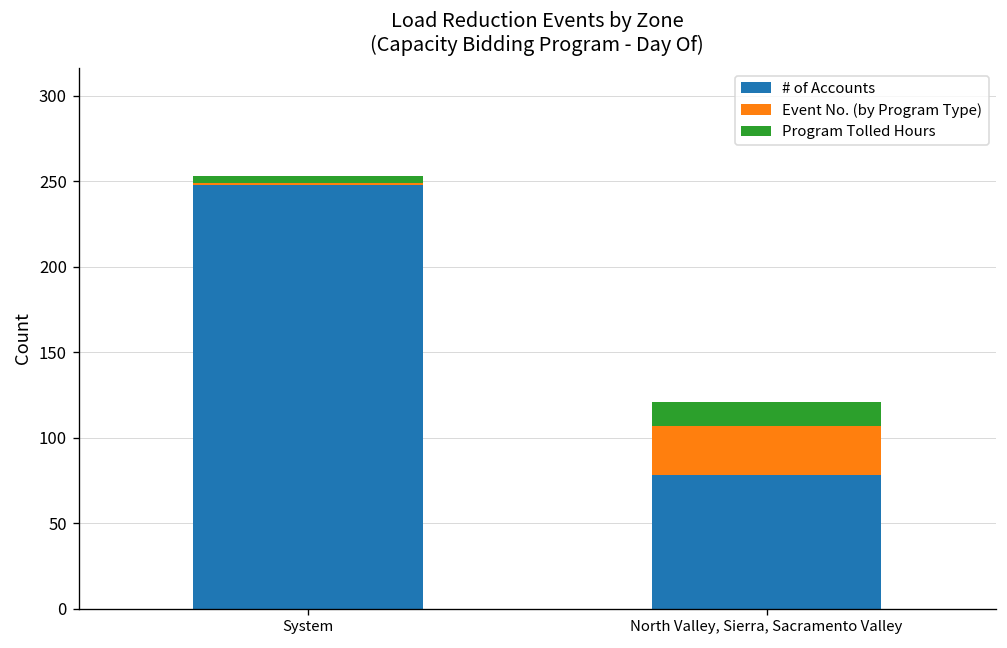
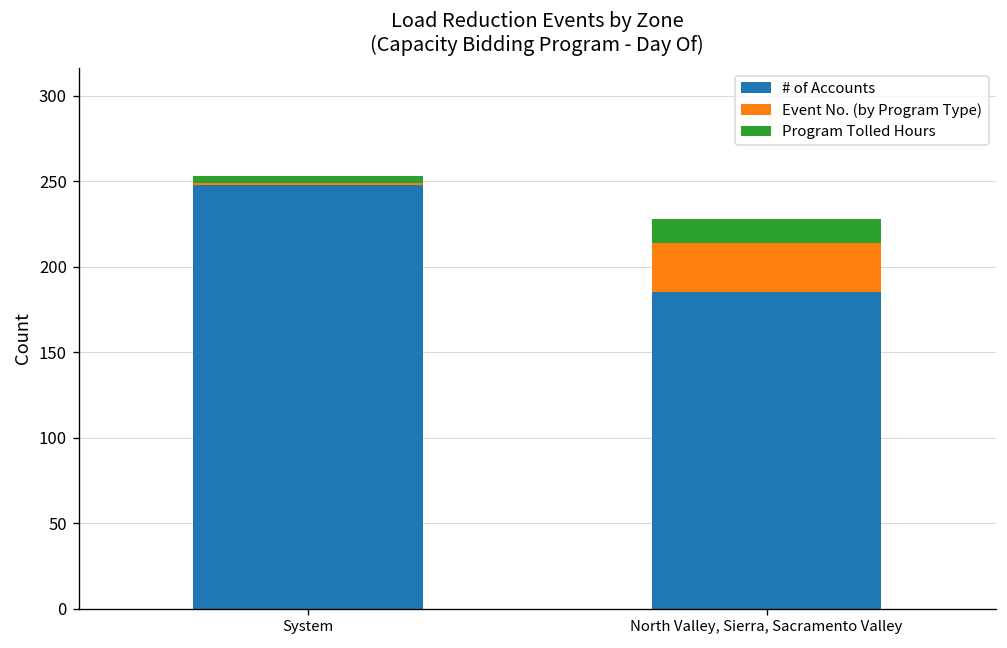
  {
    "# of Accounts": {
      "System": 248,
-     "North Valley, Sierra, Sacramento Valley": 78
+     "North Valley, Sierra, Sacramento Valley": 185
    },
    "Event No. (by Program Type)": {
      "North Valley, Sierra, Sacramento Valley": 29
    },
    "Program Tolled Hours": {
      "System": 4,
      "North Valley, Sierra, Sacramento Valley": 14
    }
  }
